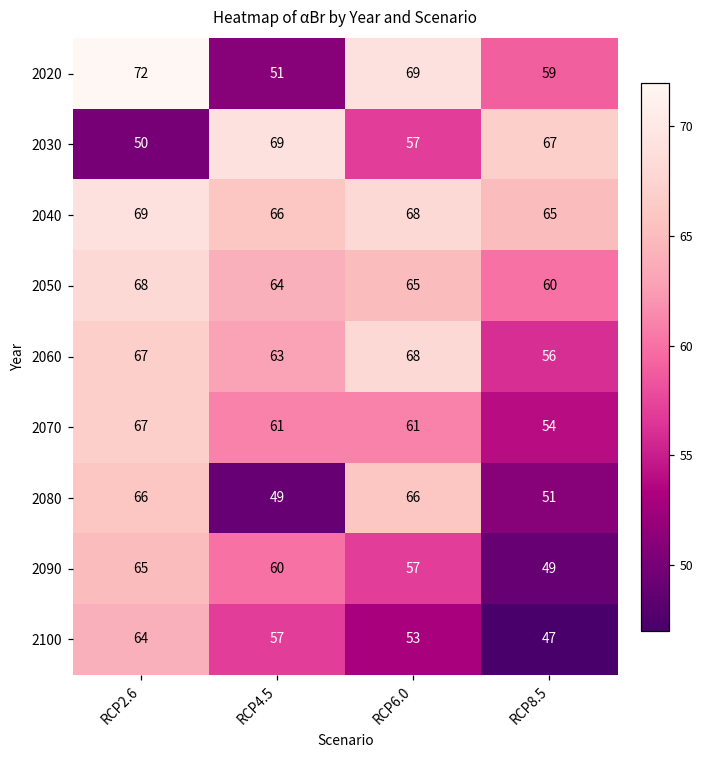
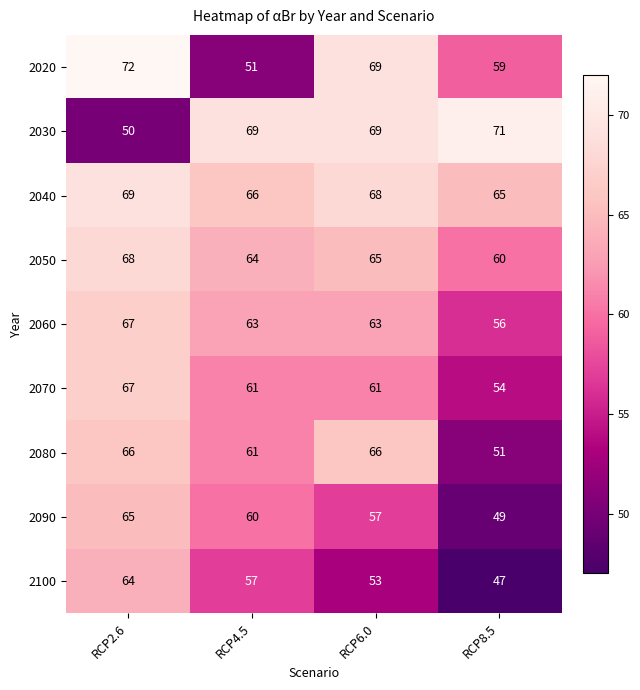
  {
    "2020": {
      "RCP2.6": 72,
      "RCP4.5": 51,
      "RCP6.0": 69,
      "RCP8.5": 59
    },
    "2030": {
      "RCP2.6": 50,
      "RCP4.5": 69,
-     "RCP6.0": 57,
-     "RCP8.5": 67
+     "RCP6.0": 69,
+     "RCP8.5": 71
    },
    "2040": {
      "RCP2.6": 69,
      "RCP4.5": 66,
      "RCP6.0": 68,
      "RCP8.5": 65
    },
    "2050": {
      "RCP2.6": 68,
      "RCP4.5": 64,
      "RCP6.0": 65,
      "RCP8.5": 60
    },
    "2060": {
      "RCP2.6": 67,
      "RCP4.5": 63,
-     "RCP6.0": 68,
+     "RCP6.0": 63,
      "RCP8.5": 56
    },
    "2070": {
      "RCP2.6": 67,
      "RCP4.5": 61,
      "RCP6.0": 61,
      "RCP8.5": 54
    },
    "2080": {
      "RCP2.6": 66,
-     "RCP4.5": 49,
+     "RCP4.5": 61,
      "RCP6.0": 66,
      "RCP8.5": 51
    },
    "2090": {
      "RCP2.6": 65,
      "RCP4.5": 60,
      "RCP6.0": 57,
      "RCP8.5": 49
    },
    "2100": {
      "RCP2.6": 64,
      "RCP4.5": 57,
      "RCP6.0": 53,
      "RCP8.5": 47
    }
  }
